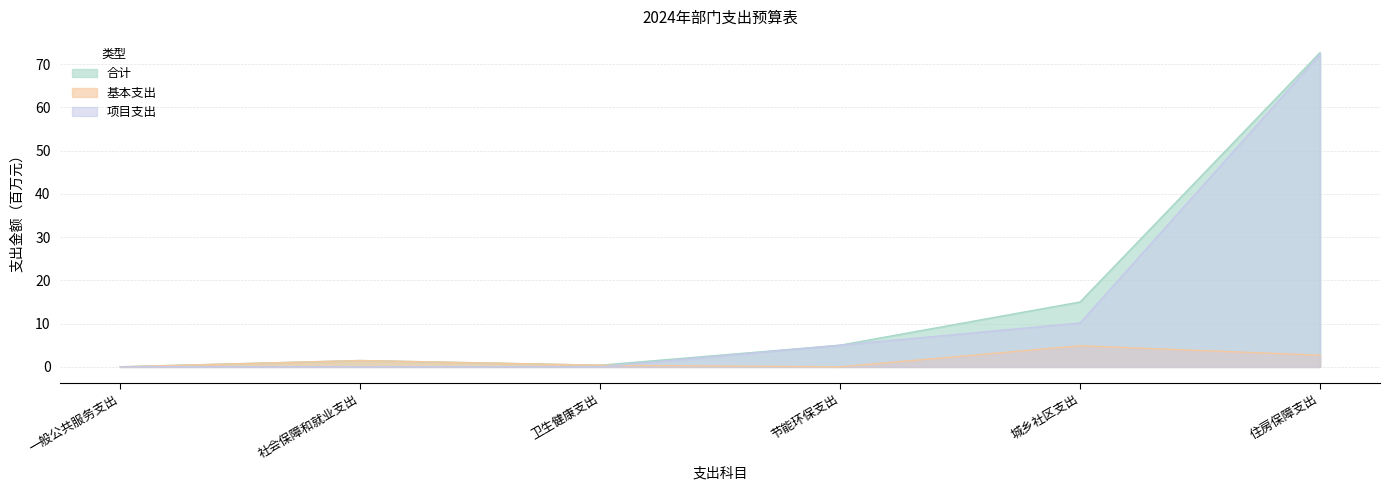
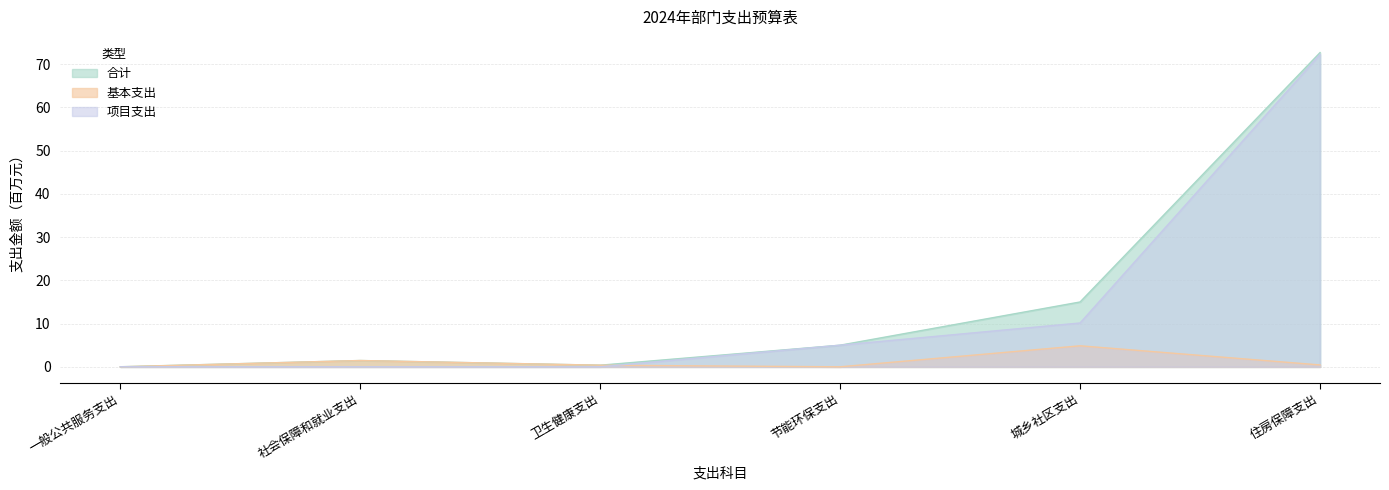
  {
    "基本支出": {
      "节能环保支出": 0,
      "城乡社区支出": 5,
-     "住房保障支出": 3
+     "住房保障支出": 0
    }
  }
